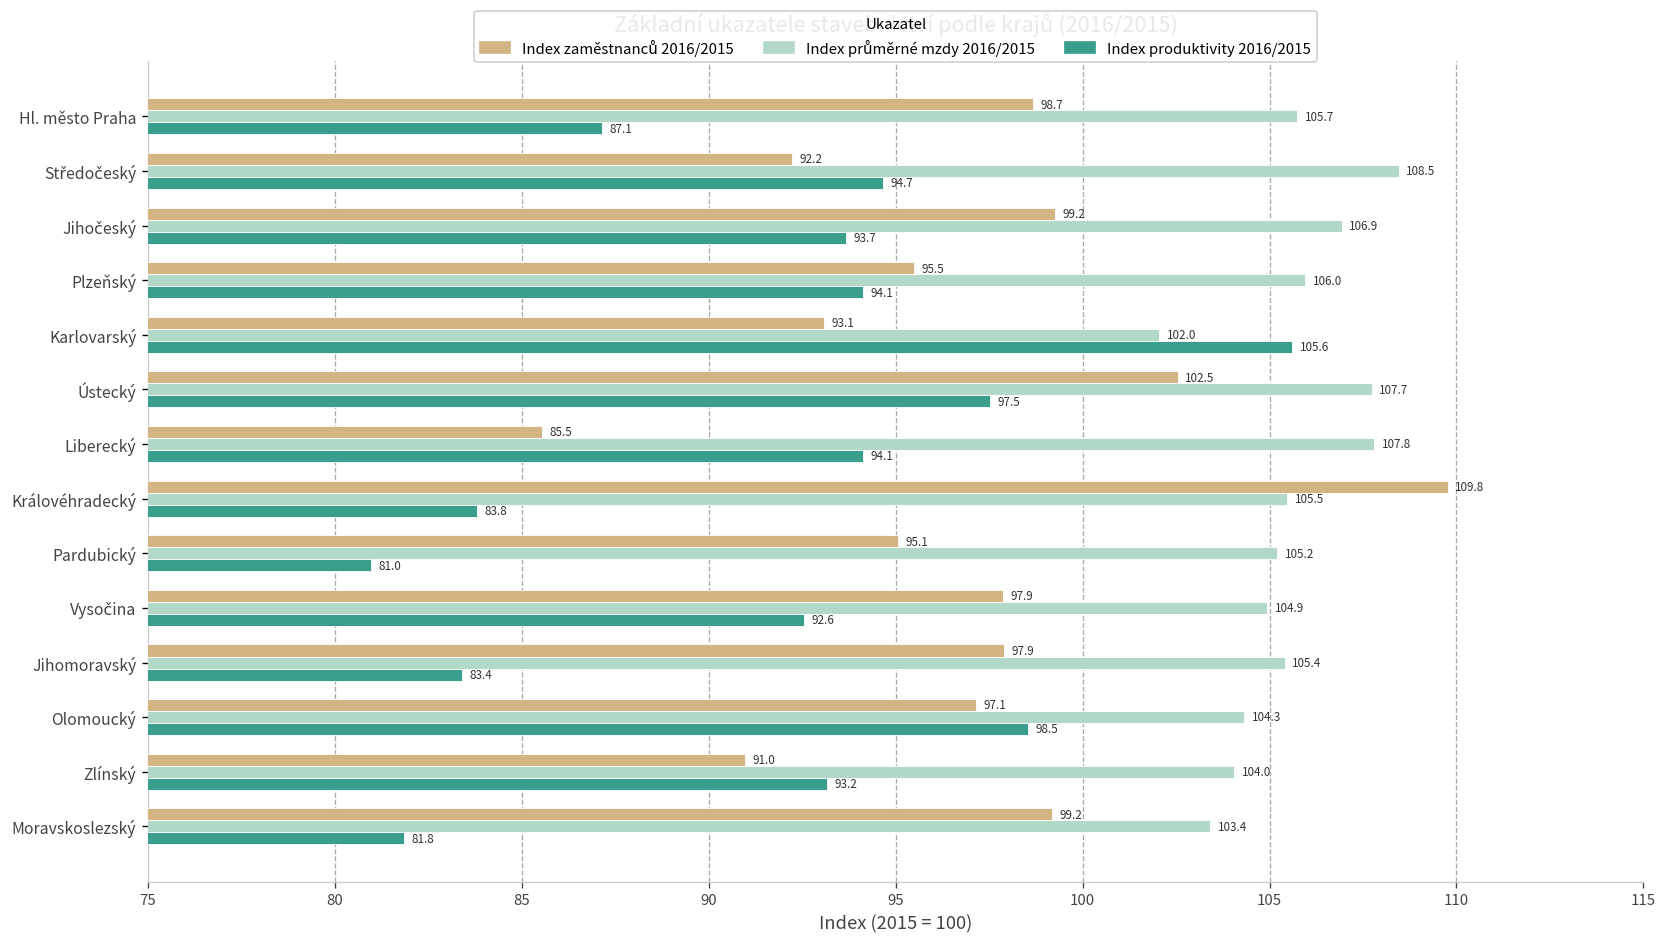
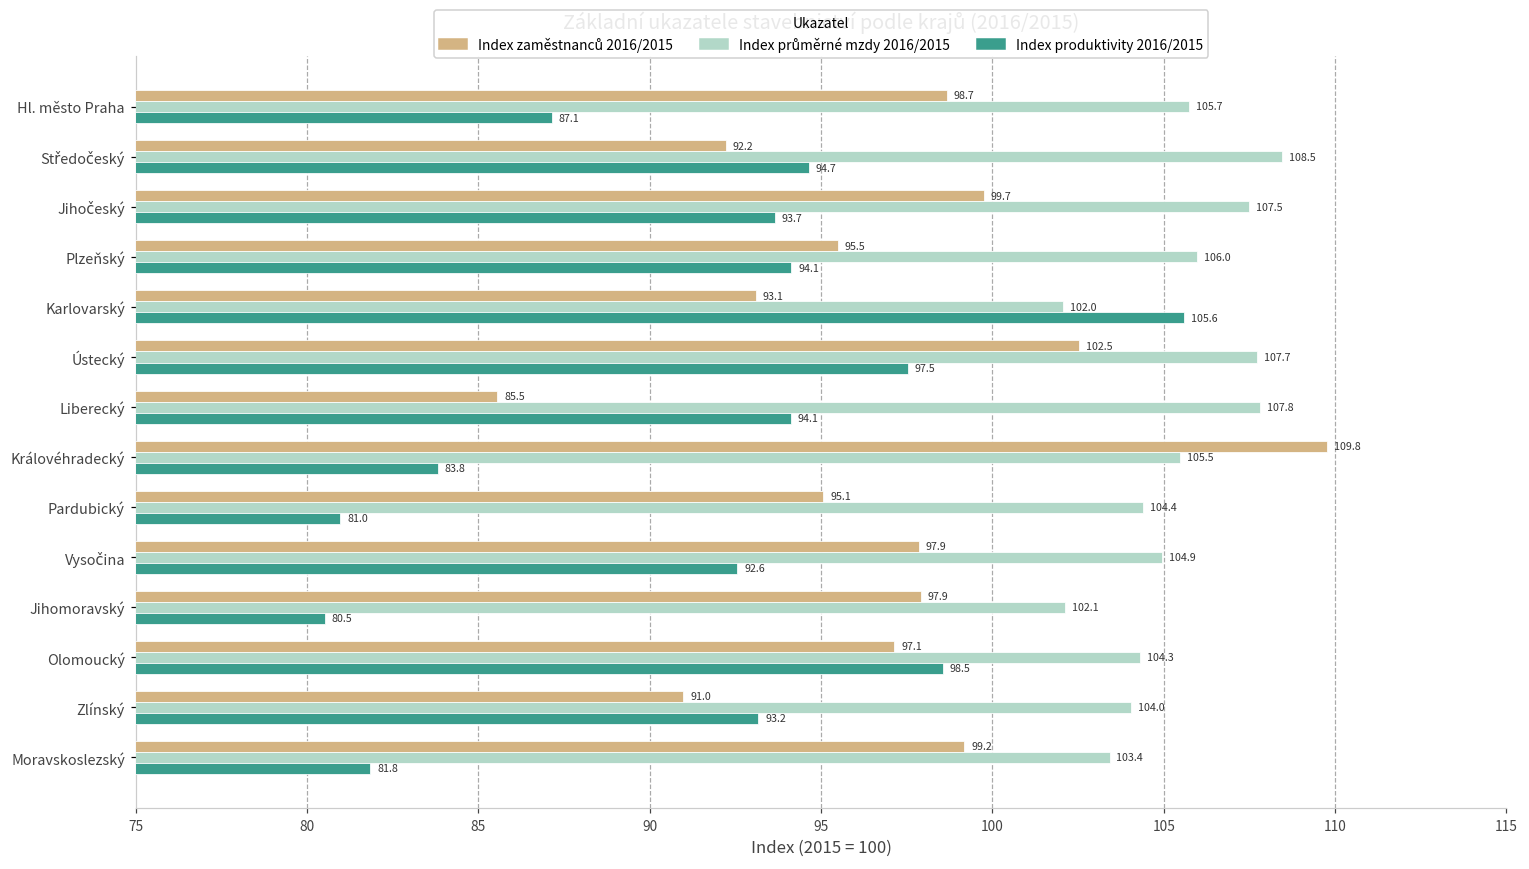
  {
    "Index zaměstnanců 2016/2015": {
      "Hl. město Praha": 98.7,
      "Středočeský": 92.2,
-     "Jihočeský": 99.2,
+     "Jihočeský": 99.7,
      "Plzeňský": 95.5,
      "Karlovarský": 93.1,
      "Ústecký": 102.5,
      "Liberecký": 85.5,
      "Královéhradecký": 109.8,
      "Pardubický": 95.1,
      "Vysočina": 97.9,
      "Jihomoravský": 97.9,
      "Olomoucký": 97.1,
      "Zlínský": 91.0,
      "Moravskoslezský": 99.2
    },
    "Index průměrné mzdy 2016/2015": {
      "Hl. město Praha": 105.7,
      "Středočeský": 108.5,
-     "Jihočeský": 106.9,
+     "Jihočeský": 107.5,
      "Plzeňský": 106.0,
      "Karlovarský": 102.0,
      "Ústecký": 107.7,
      "Liberecký": 107.8,
      "Královéhradecký": 105.5,
-     "Pardubický": 105.2,
+     "Pardubický": 104.4,
      "Vysočina": 104.9,
-     "Jihomoravský": 105.4,
+     "Jihomoravský": 102.1,
      "Olomoucký": 104.3,
      "Zlínský": 104.0,
      "Moravskoslezský": 103.4
    },
    "Index produktivity 2016/2015": {
      "Hl. město Praha": 87.1,
      "Středočeský": 94.7,
      "Jihočeský": 93.7,
      "Plzeňský": 94.1,
      "Karlovarský": 105.6,
      "Ústecký": 97.5,
      "Liberecký": 94.1,
      "Královéhradecký": 83.8,
      "Pardubický": 81.0,
      "Vysočina": 92.6,
-     "Jihomoravský": 83.4,
+     "Jihomoravský": 80.5,
      "Olomoucký": 98.5,
      "Zlínský": 93.2,
      "Moravskoslezský": 81.8
    }
  }
